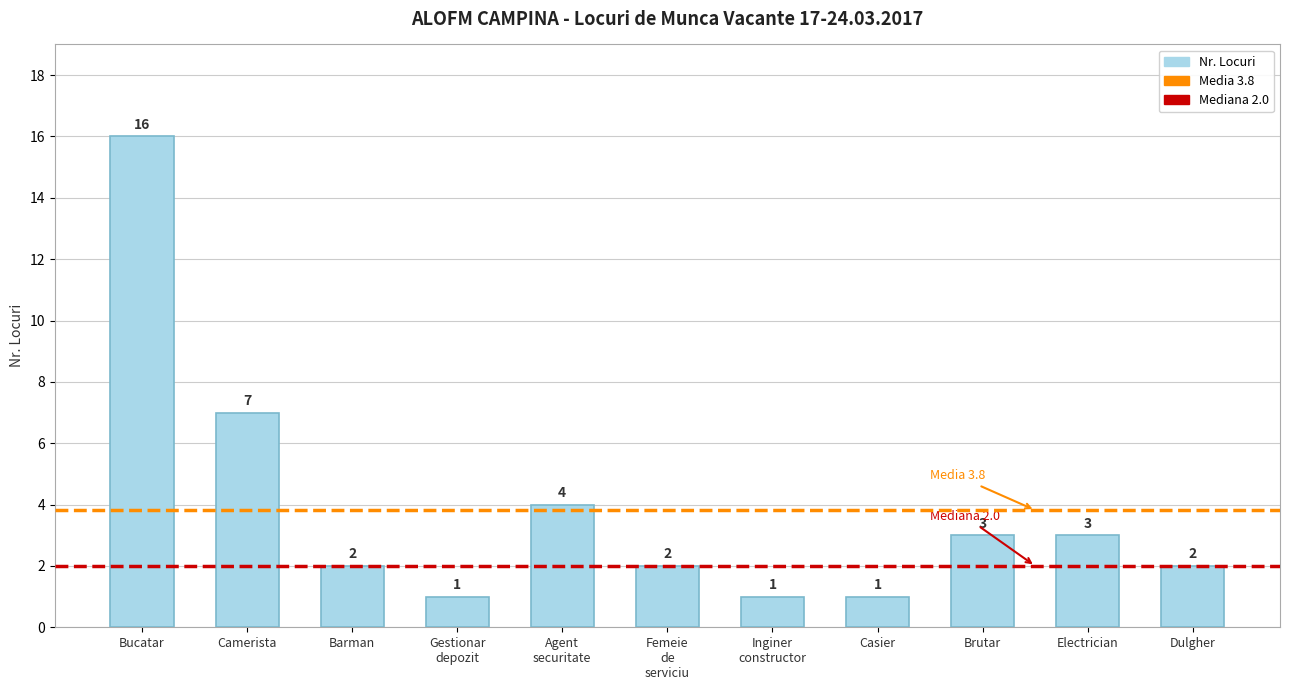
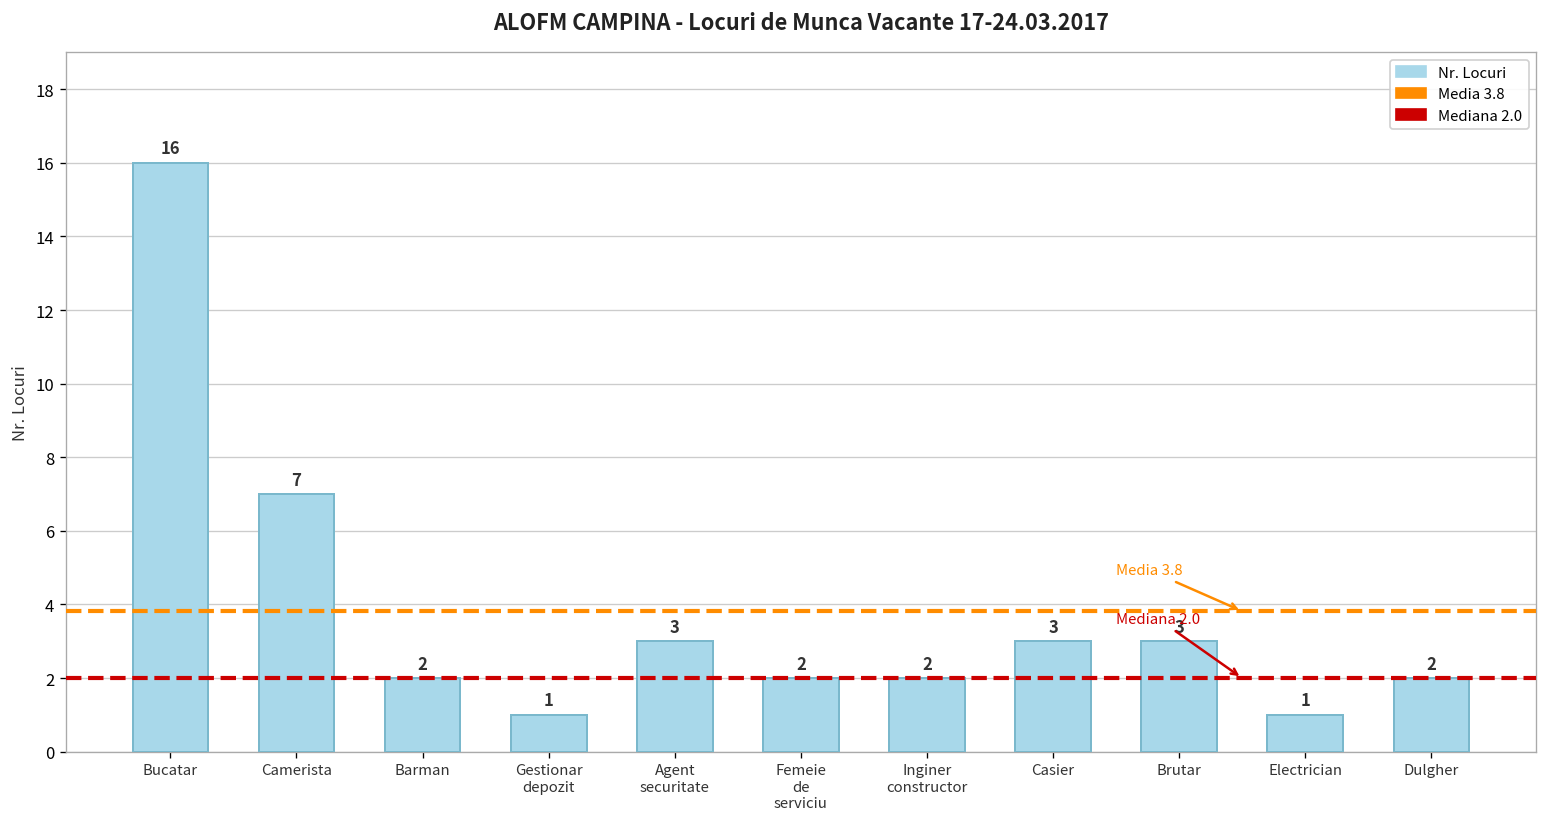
  {
    "Bucatar": 16,
    "Camerista": 7,
    "Barman": 2,
    "Gestionar depozit": 1,
-   "Agent securitate": 4,
+   "Agent securitate": 3,
    "Femeie de serviciu": 2,
-   "Inginer constructor": 1,
-   "Casier": 1,
-   "Electrician": 3,
+   "Inginer constructor": 2,
+   "Casier": 3,
+   "Electrician": 1,
    "Dulgher": 2
  }
